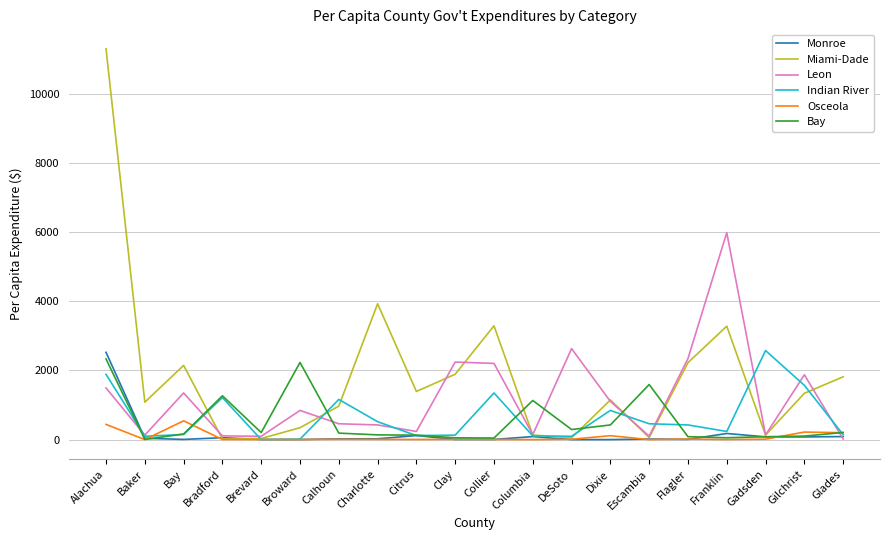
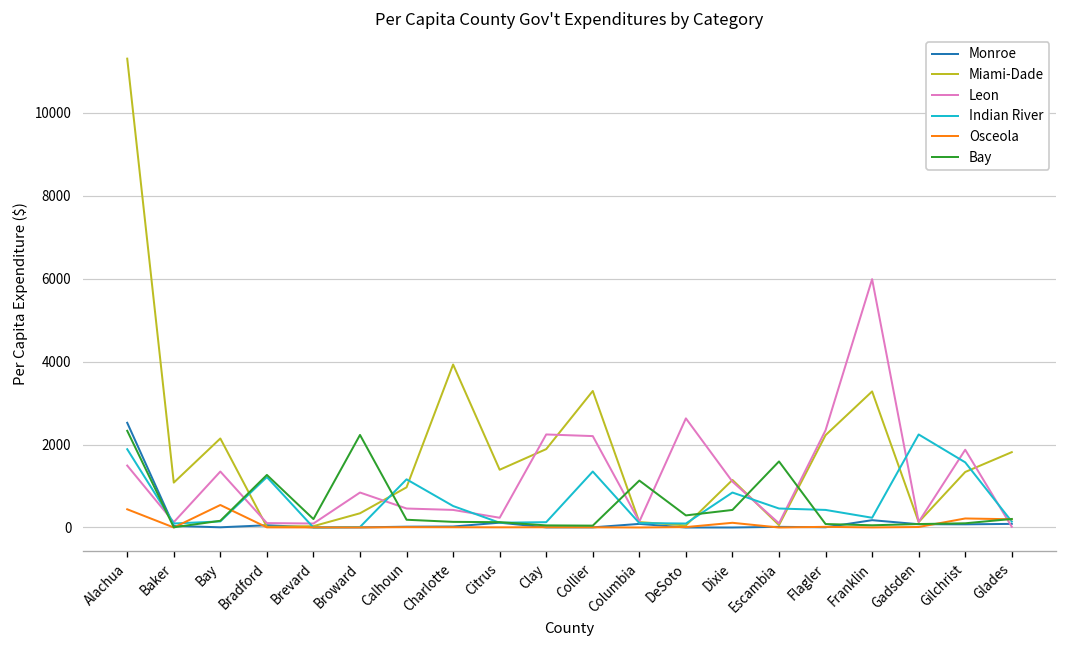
  {
    "Monroe": {
      "Alachua": 2500,
      "Bay": 0,
      "Dixie": 0
    },
    "Miami-Dade": {
      "Alachua": 11300,
      "Baker": 1100,
      "Bay": 2100,
      "Broward": 300,
      "Calhoun": 1000,
      "Charlotte": 3900,
      "Citrus": 1400,
      "Clay": 1900,
      "Collier": 3300,
      "Flagler": 2200,
      "Franklin": 3300,
      "Gilchrist": 1300,
      "Glades": 1800
    },
    "Leon": {
      "Alachua": 1500,
      "Bay": 1300,
      "Broward": 800,
      "Calhoun": 500,
      "Charlotte": 400,
      "Citrus": 200,
      "Clay": 2200,
      "Collier": 2200,
      "DeSoto": 2600,
      "Flagler": 2300,
      "Franklin": 6000,
      "Gilchrist": 1900
    },
    "Indian River": {
      "Alachua": 1900,
      "Calhoun": 1200,
      "Charlotte": 500,
      "Clay": 100,
      "Collier": 1300,
      "Dixie": 800,
      "Escambia": 500,
      "Flagler": 400,
-     "Gadsden": 2600,
+     "Gadsden": 2200,
      "Gilchrist": 1600
    },
    "Osceola": {
      "Alachua": 400,
      "Bay": 500,
      "Citrus": 0,
      "Columbia": 0,
      "Dixie": 100,
      "Gilchrist": 200
    },
    "Bay": {
      "Alachua": 2300,
      "Brevard": 200,
      "Broward": 2200,
      "Calhoun": 200,
      "Charlotte": 100,
      "Columbia": 1100,
      "DeSoto": 300,
      "Dixie": 400,
      "Escambia": 1600
    }
  }
